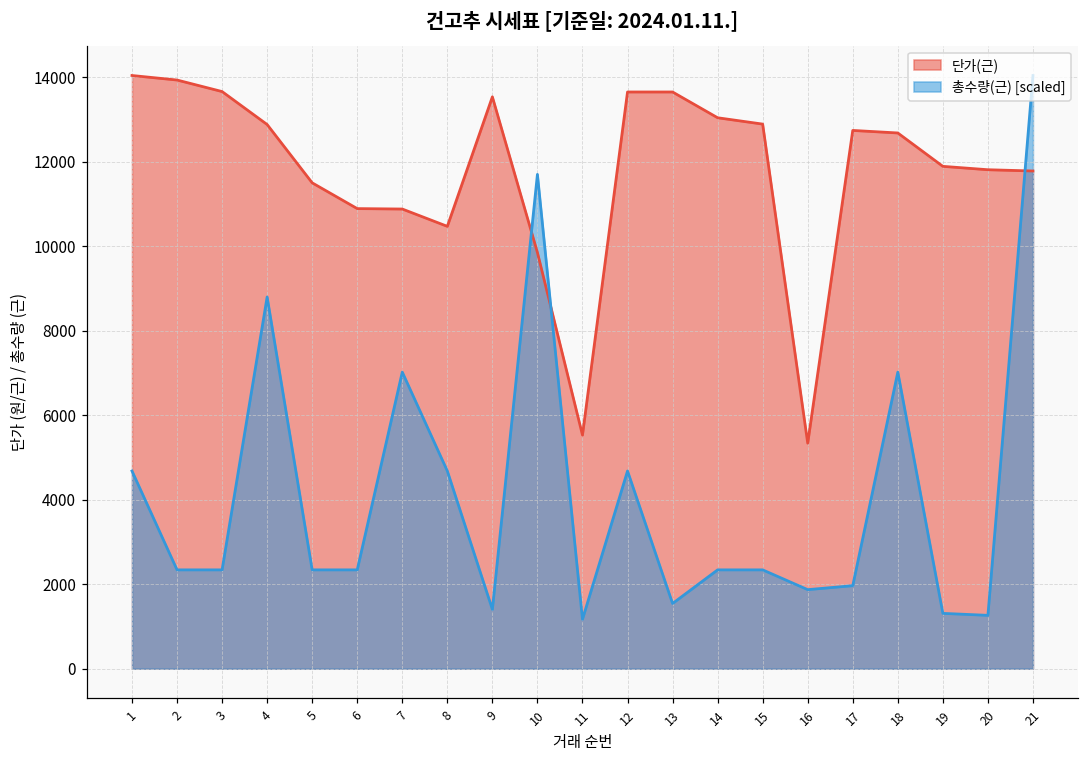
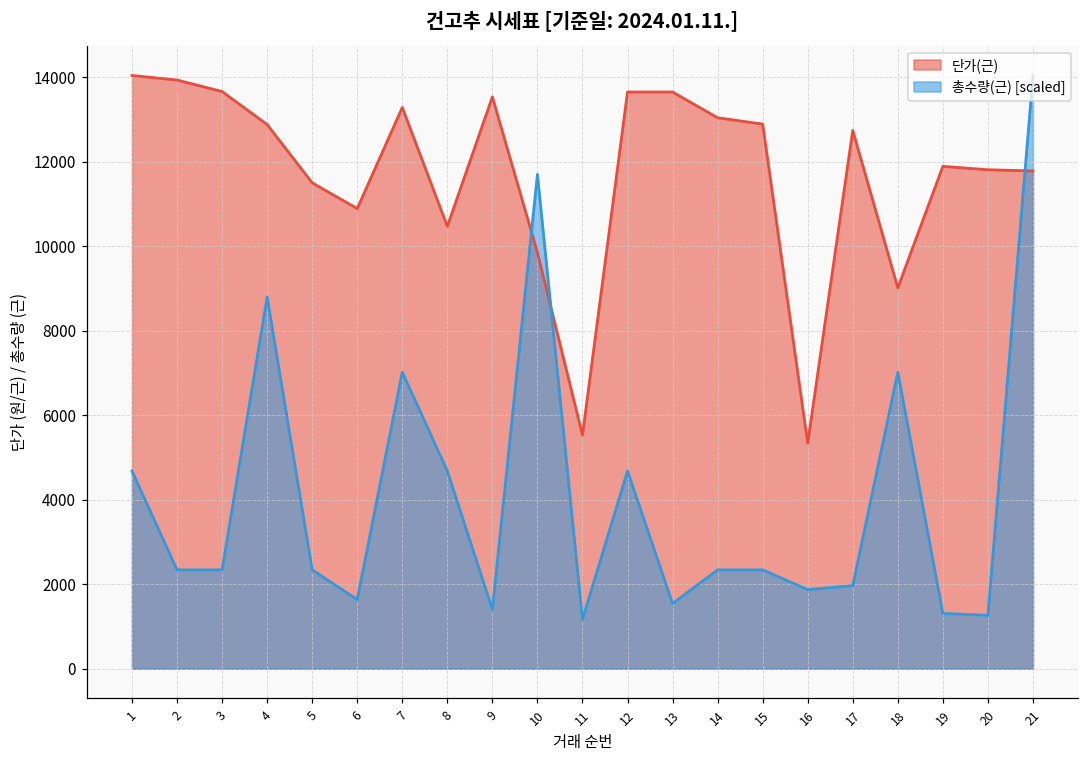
  {
    "단가(근)": {
      "1": 14000,
      "2": 13900,
      "3": 13700,
      "4": 12900,
      "5": 11500,
      "6": 10900,
-     "7": 10900,
+     "7": 13300,
      "8": 10500,
      "9": 13500,
      "10": 9900,
      "11": 5500,
      "12": 13700,
      "13": 13700,
      "14": 13000,
      "15": 12900,
      "16": 5300,
      "17": 12700,
-     "18": 12700,
+     "18": 9000,
      "19": 11900,
      "20": 11800,
      "21": 11800
    },
    "총수량(근) [scaled]": {
      "1": 4700,
      "2": 2300,
      "3": 2300,
      "4": 8800,
      "5": 2300,
-     "6": 2300,
+     "6": 1600,
      "7": 7000,
      "8": 4700,
      "9": 1400,
      "10": 11700,
      "11": 1200,
      "12": 4700,
      "13": 1500,
      "14": 2300,
      "15": 2300,
      "16": 1900,
      "17": 2000,
      "18": 7000,
      "19": 1300,
      "20": 1300
    }
  }
